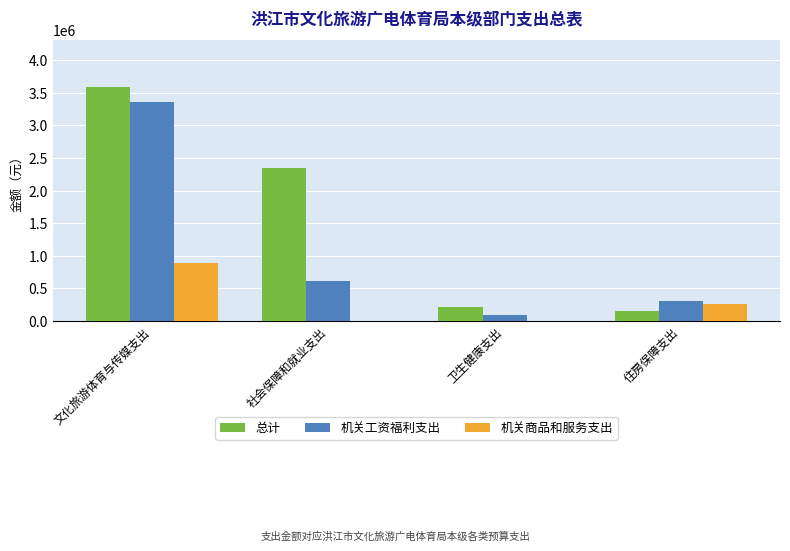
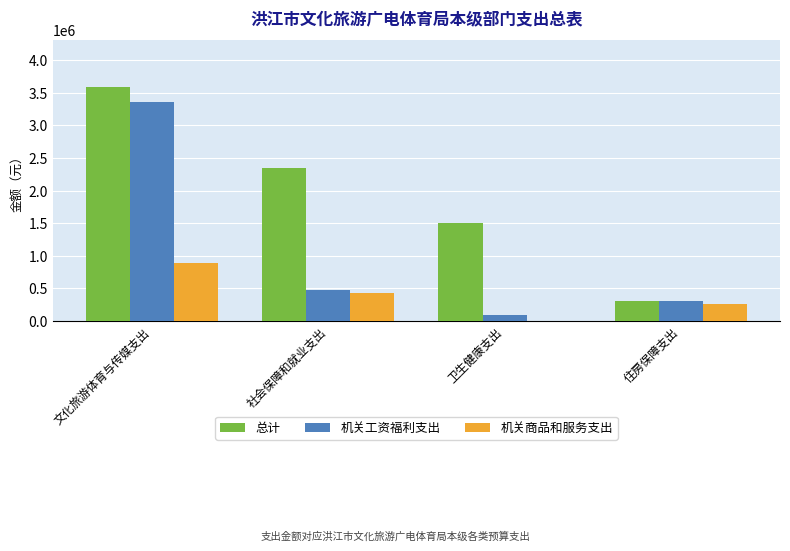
  {
    "总计": {
      "文化旅游体育与传媒支出": 3600000,
      "社会保障和就业支出": 2300000,
-     "卫生健康支出": 200000,
-     "住房保障支出": 200000
+     "卫生健康支出": 1500000,
+     "住房保障支出": 300000
    },
    "机关工资福利支出": {
      "文化旅游体育与传媒支出": 3400000,
-     "社会保障和就业支出": 600000,
+     "社会保障和就业支出": 500000,
      "卫生健康支出": 100000,
      "住房保障支出": 300000
    },
    "机关商品和服务支出": {
      "文化旅游体育与传媒支出": 900000,
-     "社会保障和就业支出": 0,
+     "社会保障和就业支出": 400000,
      "卫生健康支出": 0,
      "住房保障支出": 300000
    }
  }
